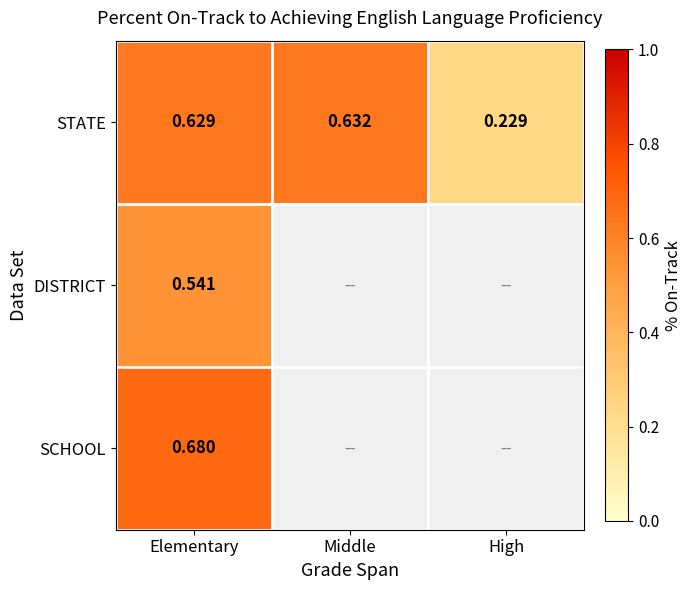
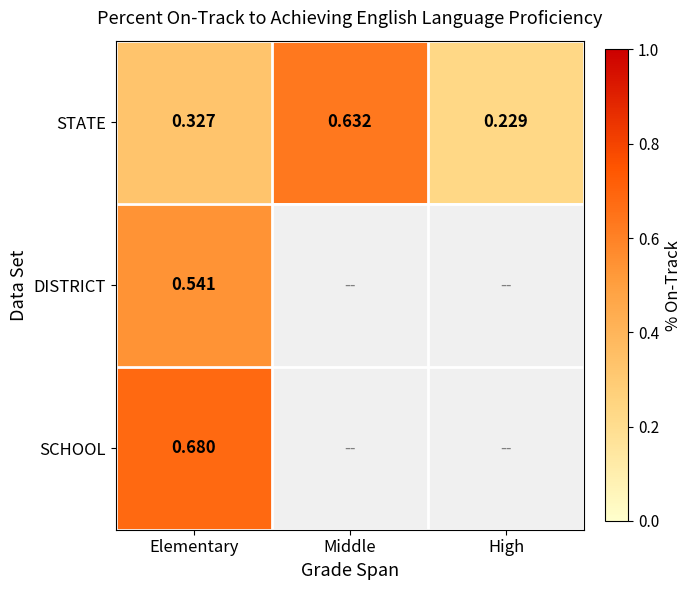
  {
    "STATE": {
-     "Elementary": 0.629,
+     "Elementary": 0.327,
      "Middle": 0.632,
      "High": 0.229
    },
    "DISTRICT": {
      "Elementary": 0.541
    },
    "SCHOOL": {
      "Elementary": 0.680
    }
  }
